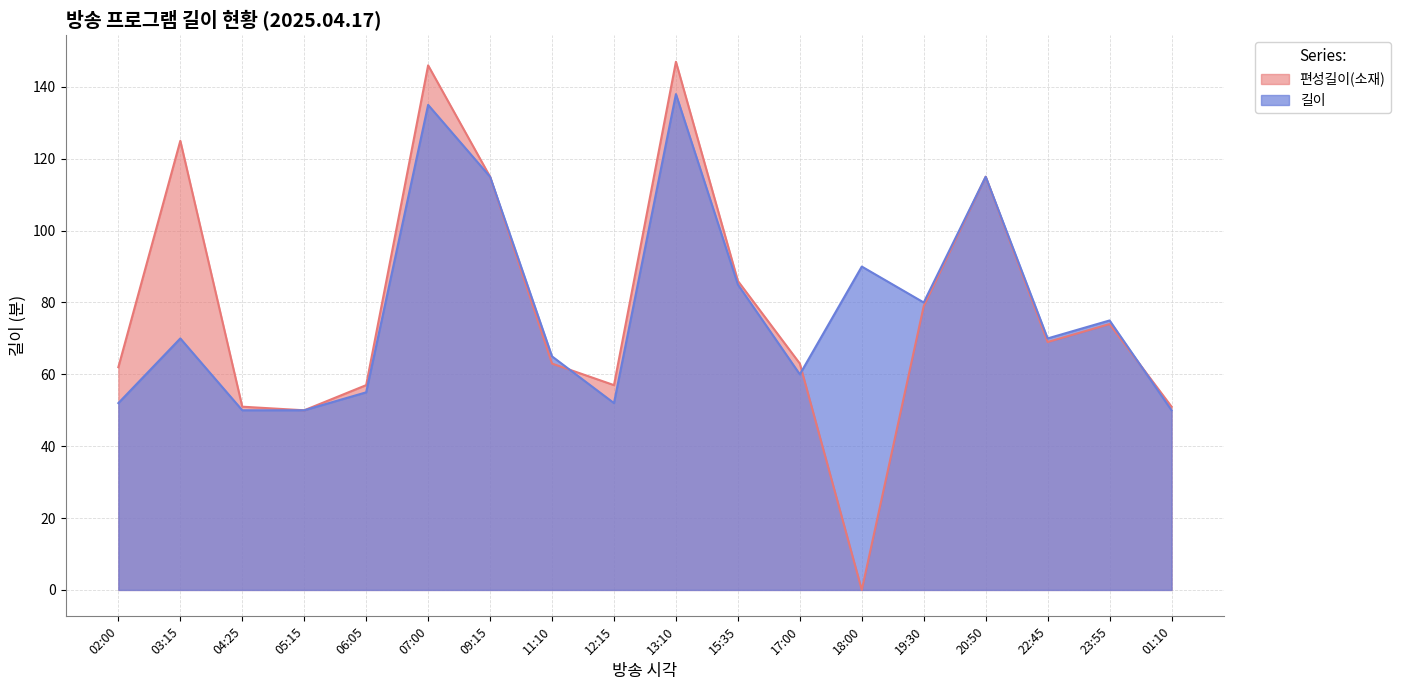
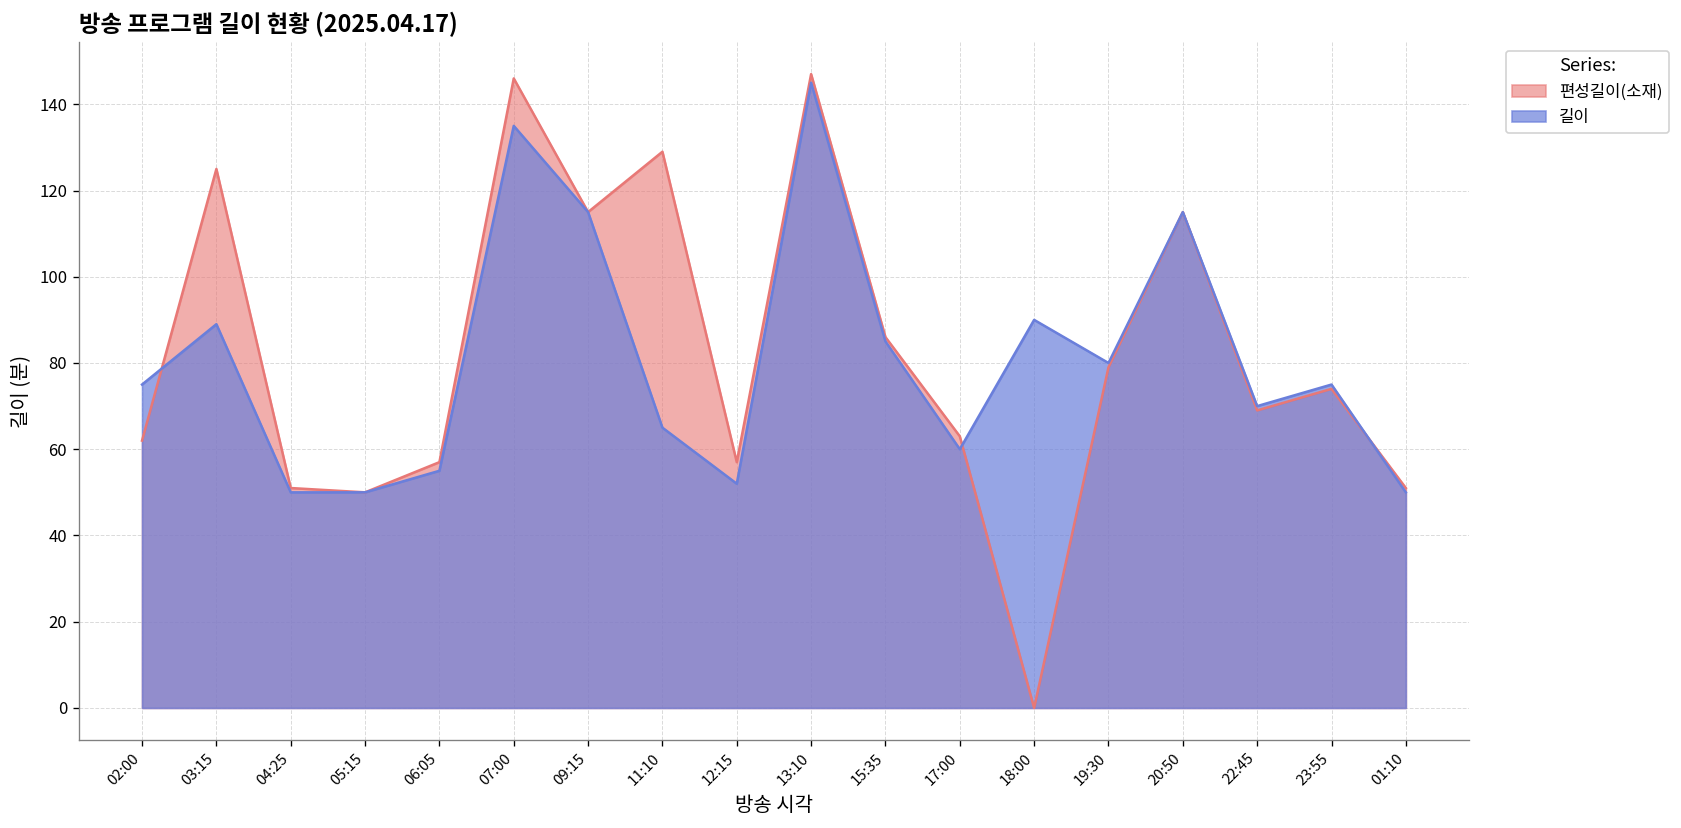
  {
    "편성길이(소재)": {
      "02:00": 62,
      "03:15": 125,
      "04:25": 51,
      "06:05": 57,
      "07:00": 146,
-     "11:10": 63,
+     "11:10": 129,
      "12:15": 57,
      "13:10": 147,
      "15:35": 86,
      "17:00": 63,
      "18:00": 0,
      "19:30": 79,
      "22:45": 69,
      "23:55": 74,
      "01:10": 51
    },
    "길이": {
-     "02:00": 52,
-     "03:15": 70,
+     "02:00": 75,
+     "03:15": 89,
      "04:25": 50,
      "06:05": 55,
      "07:00": 135,
      "11:10": 65,
      "12:15": 52,
-     "13:10": 138,
+     "13:10": 145,
      "15:35": 85,
      "17:00": 60,
      "18:00": 90,
      "19:30": 80,
      "22:45": 70,
      "23:55": 75,
      "01:10": 50
    }
  }
